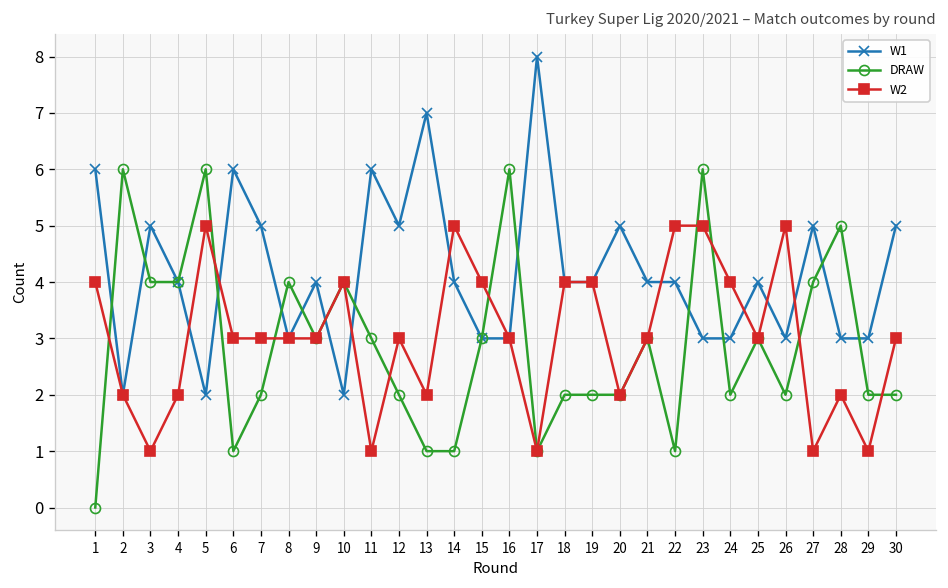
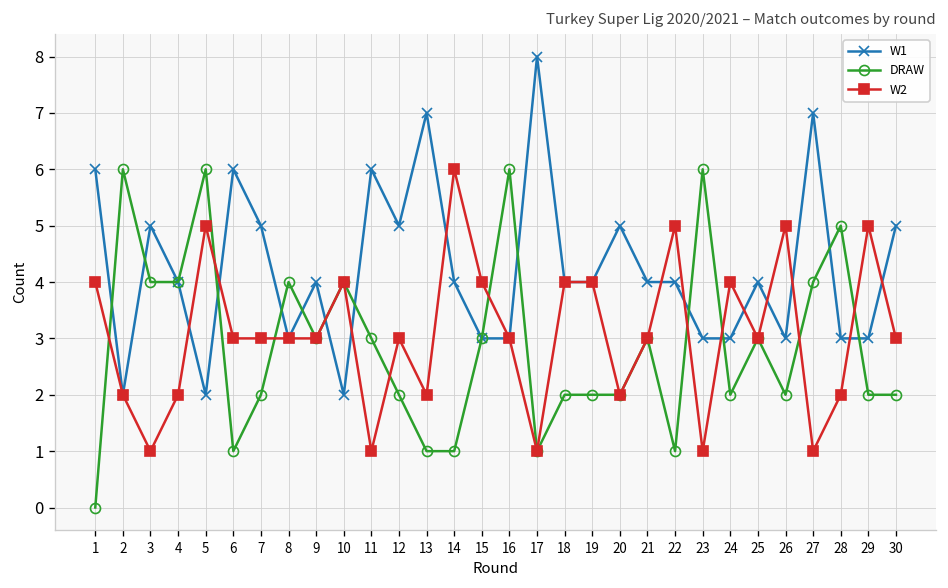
  {
    "W1": {
      "1": 6,
      "3": 5,
      "5": 2,
      "6": 6,
      "7": 5,
      "9": 4,
      "10": 2,
      "11": 6,
      "12": 5,
      "13": 7,
      "14": 4,
      "17": 8,
      "20": 5,
      "21": 4,
      "22": 4,
      "23": 3,
      "24": 3,
      "25": 4,
      "26": 3,
-     "27": 5,
+     "27": 7,
      "28": 3,
      "29": 3,
      "30": 5
    },
    "DRAW": {
      "1": 0,
      "2": 6,
      "3": 4,
      "5": 6,
      "6": 1,
      "7": 2,
      "8": 4,
      "11": 3,
      "12": 2,
      "13": 1,
      "14": 1,
      "16": 6,
      "18": 2,
      "19": 2,
      "22": 1,
      "23": 6,
      "24": 2,
      "26": 2,
      "27": 4,
      "28": 5,
      "29": 2,
      "30": 2
    },
    "W2": {
      "1": 4,
      "3": 1,
      "4": 2,
      "5": 5,
      "6": 3,
      "7": 3,
      "11": 1,
      "12": 3,
      "13": 2,
-     "14": 5,
+     "14": 6,
      "15": 4,
      "22": 5,
-     "23": 5,
+     "23": 1,
      "24": 4,
      "26": 5,
      "27": 1,
      "28": 2,
-     "29": 1,
+     "29": 5,
      "30": 3
    }
  }
